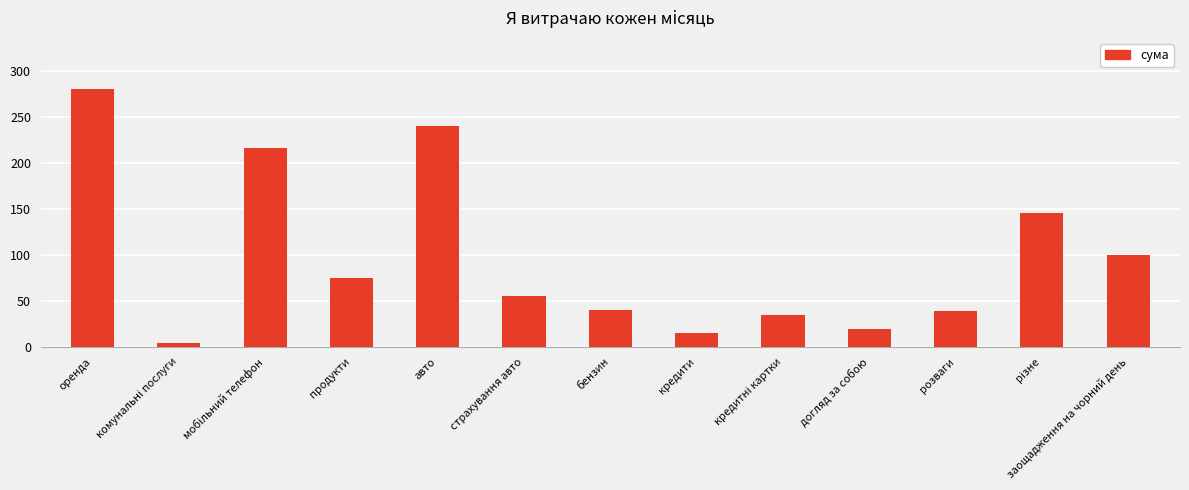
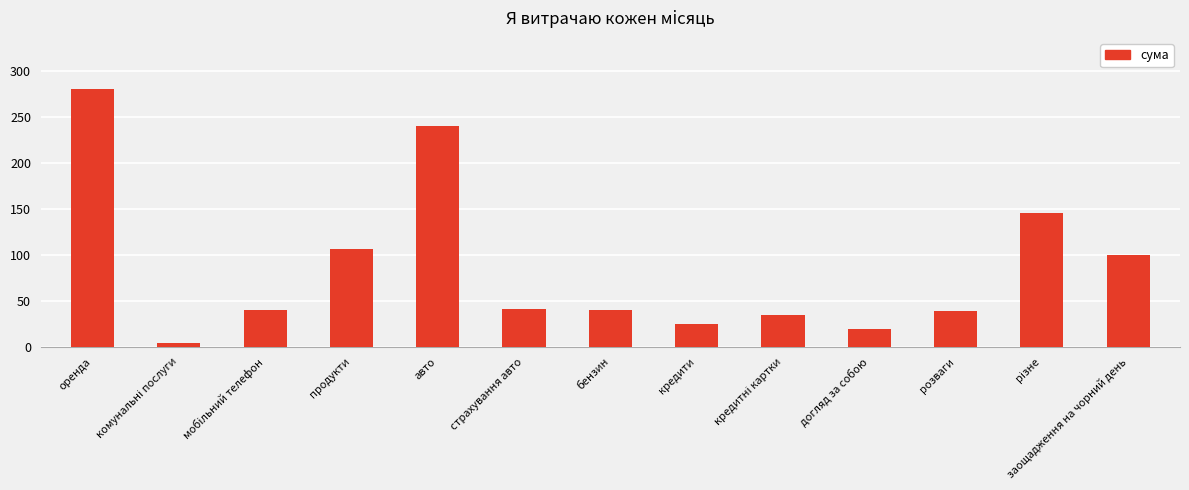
  {
    "оренда": 280,
    "комунальні послуги": 0,
-   "мобільний телефон": 220,
-   "продукти": 80,
+   "мобільний телефон": 40,
+   "продукти": 110,
    "авто": 240,
-   "страхування авто": 60,
+   "страхування авто": 40,
    "бензин": 40,
-   "кредити": 20,
+   "кредити": 30,
    "кредитні картки": 40,
    "догляд за собою": 20,
    "розваги": 40,
    "різне": 150,
    "заощадження на чорний день": 100
  }
